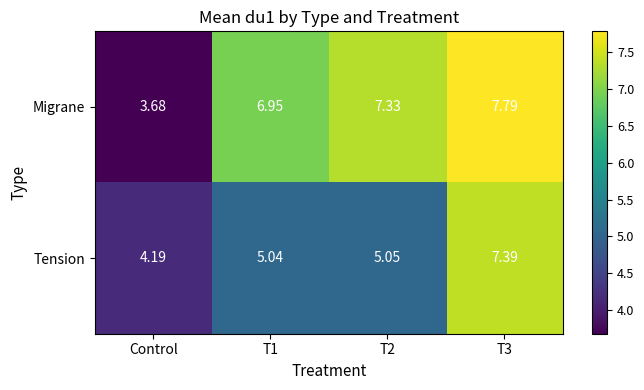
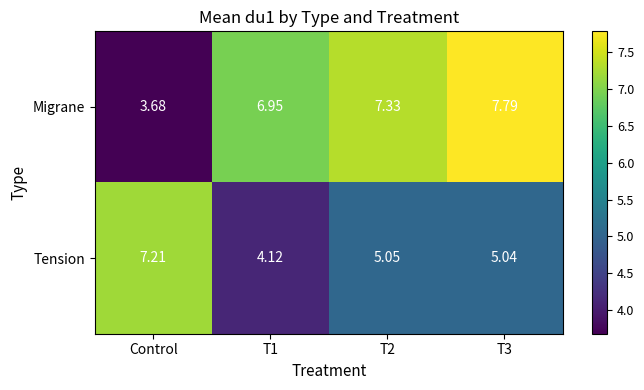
  {
    "Migrane": {
      "Control": 3.68,
      "T1": 6.95,
      "T2": 7.33,
      "T3": 7.79
    },
    "Tension": {
-     "Control": 4.19,
-     "T1": 5.04,
+     "Control": 7.21,
+     "T1": 4.12,
      "T2": 5.05,
-     "T3": 7.39
+     "T3": 5.04
    }
  }
